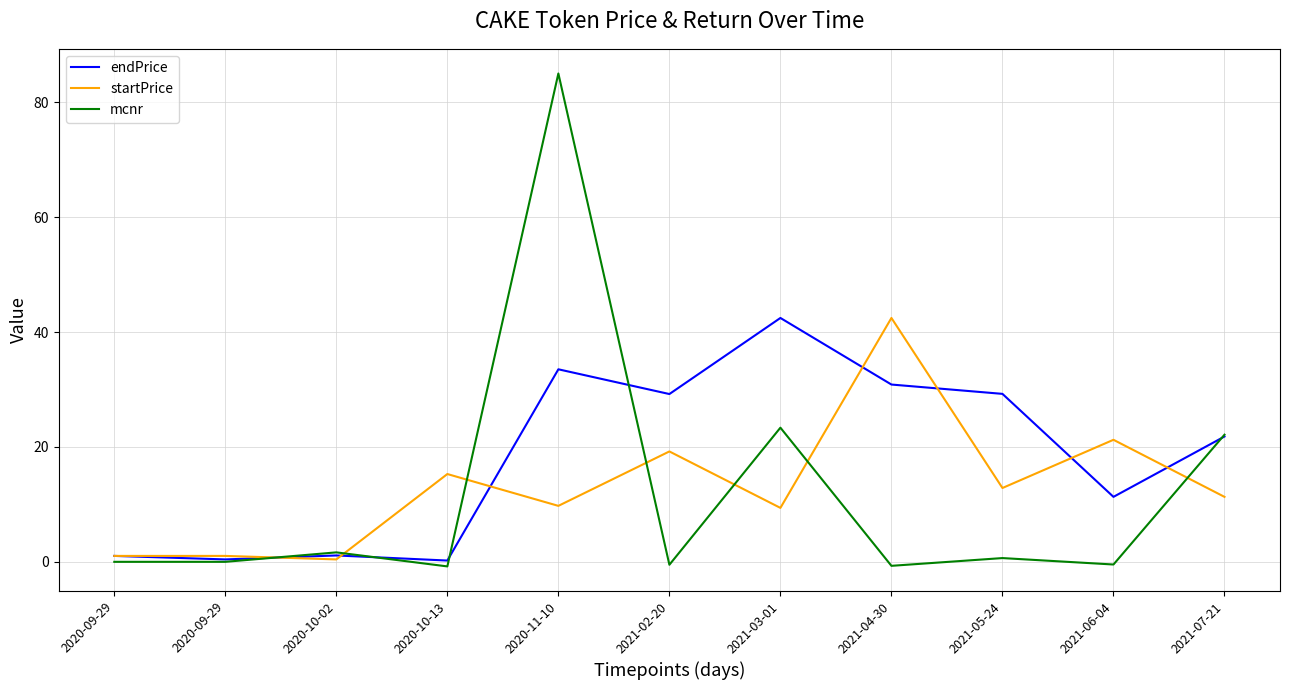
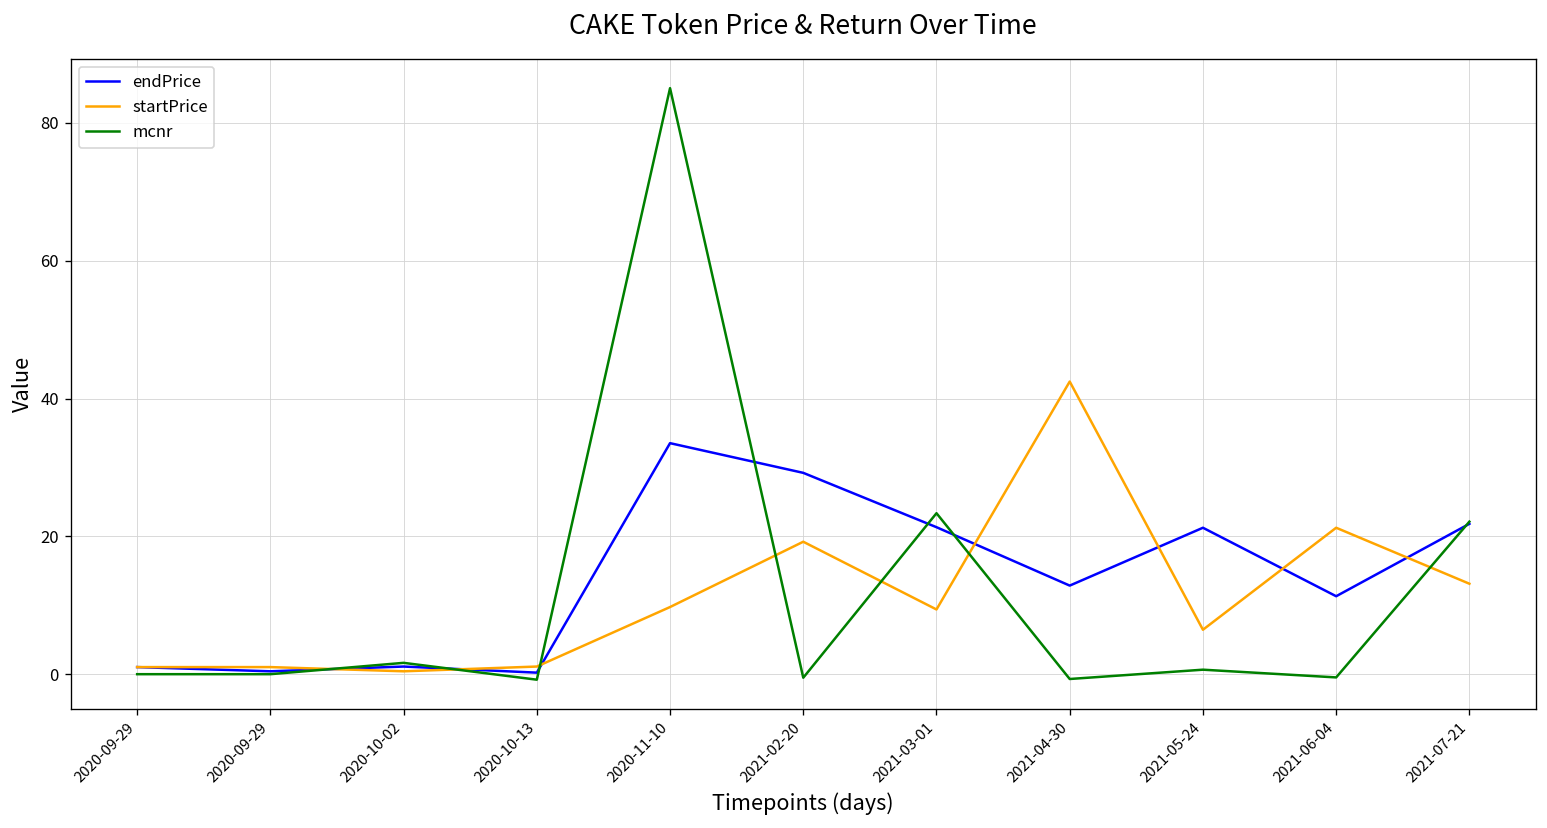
  {
    "endPrice": {
      "2020-10-02": 1,
      "2020-10-13": 0,
      "2020-11-10": 34,
      "2021-02-20": 29,
-     "2021-03-01": 42,
-     "2021-04-30": 31,
-     "2021-05-24": 29,
+     "2021-03-01": 21,
+     "2021-04-30": 13,
+     "2021-05-24": 21,
      "2021-06-04": 11
    },
    "startPrice": {
      "2020-10-02": 0,
-     "2020-10-13": 15,
+     "2020-10-13": 1,
      "2020-11-10": 10,
      "2021-02-20": 19,
      "2021-03-01": 9,
      "2021-04-30": 42,
-     "2021-05-24": 13,
+     "2021-05-24": 6,
      "2021-06-04": 21,
-     "2021-07-21": 11
+     "2021-07-21": 13
    },
    "mcnr": {
      "2020-10-02": 2,
      "2020-10-13": -1,
      "2020-11-10": 85,
      "2021-02-20": -1,
      "2021-03-01": 23,
      "2021-04-30": -1,
      "2021-05-24": 1,
      "2021-06-04": 0
    }
  }
